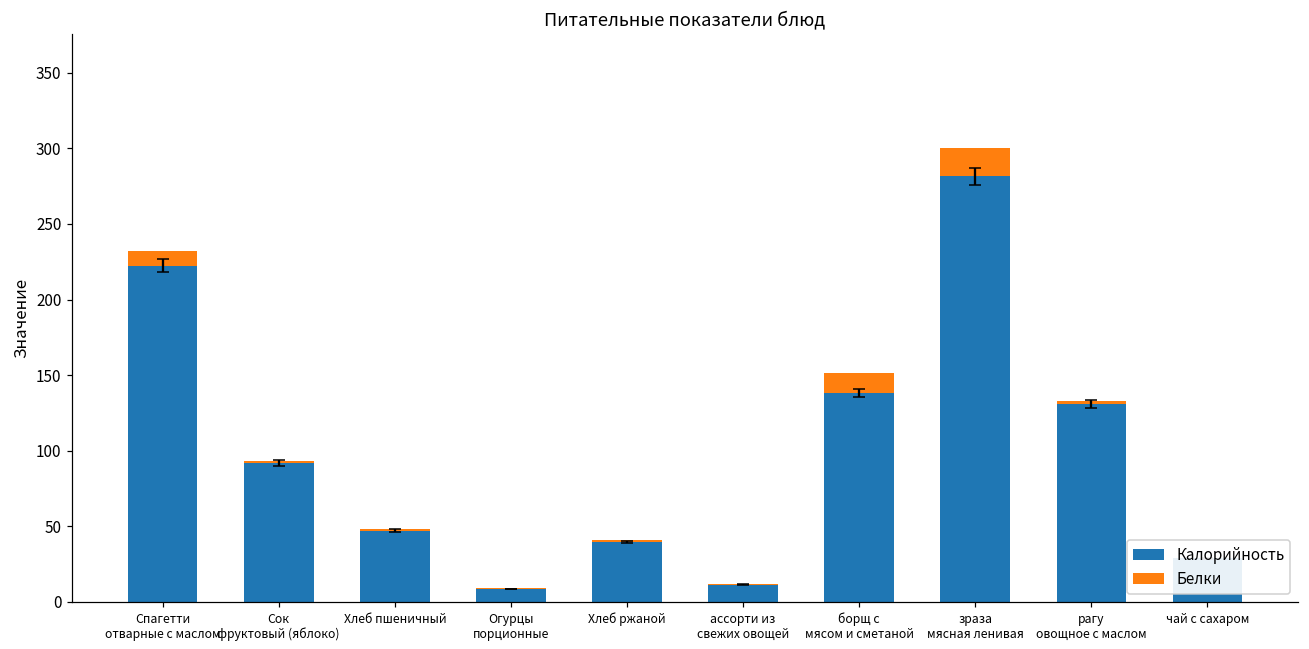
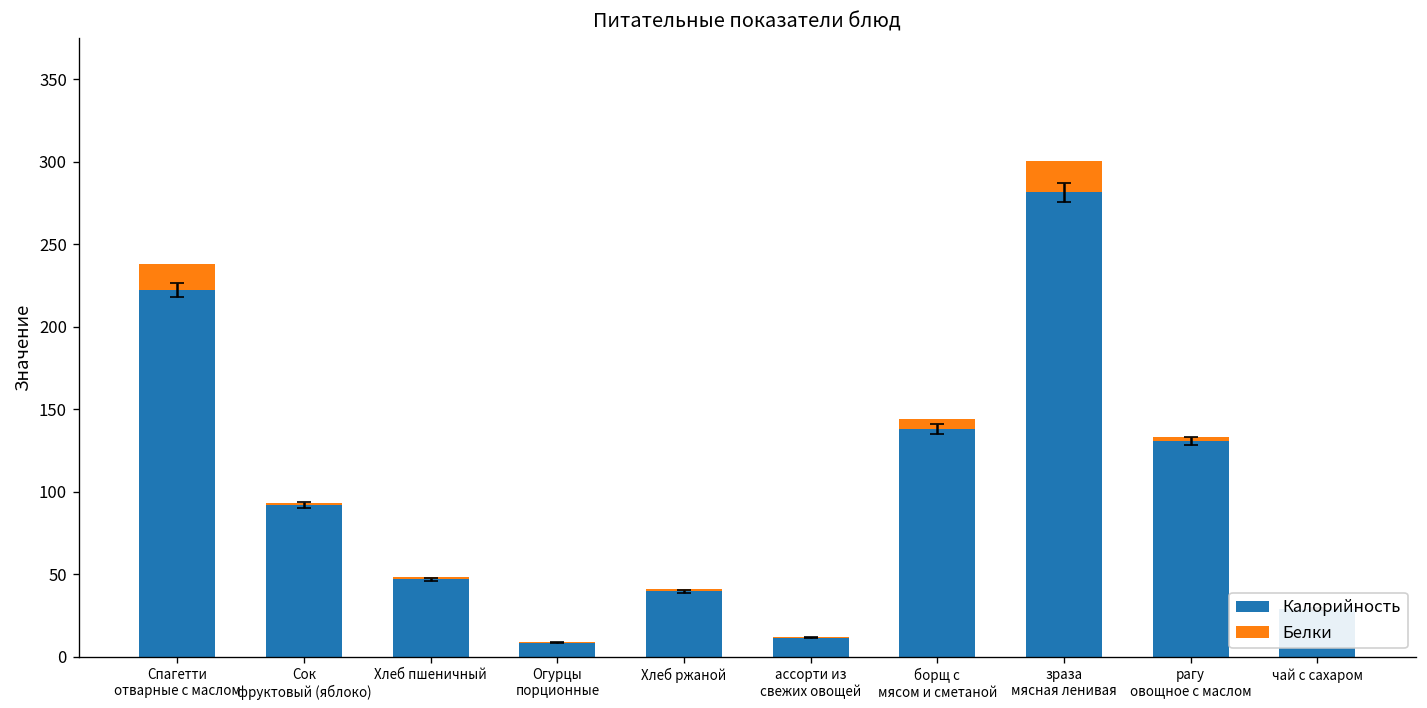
  {
    "Белки": {
-     "Спагетти отварные с маслом": 10,
-     "борщ с мясом и сметаной": 13,
+     "Спагетти отварные с маслом": 16,
+     "борщ с мясом и сметаной": 6,
      "зраза мясная ленивая": 19,
      "рагу овощное с маслом": 2
    }
  }
